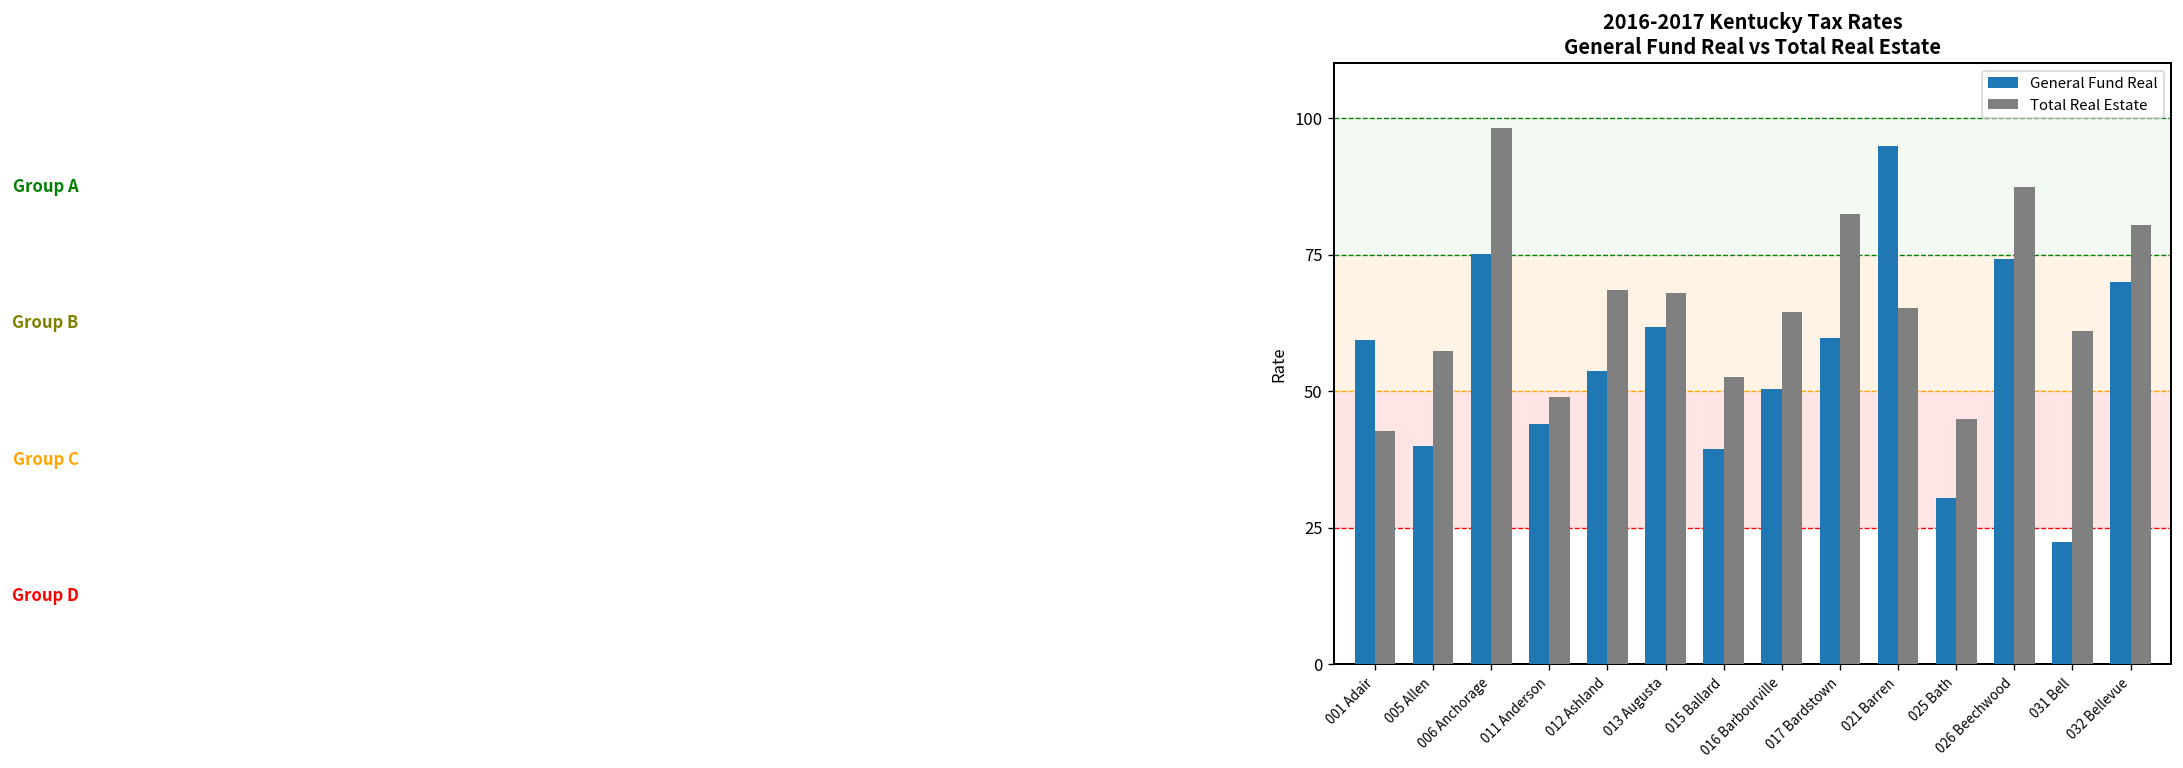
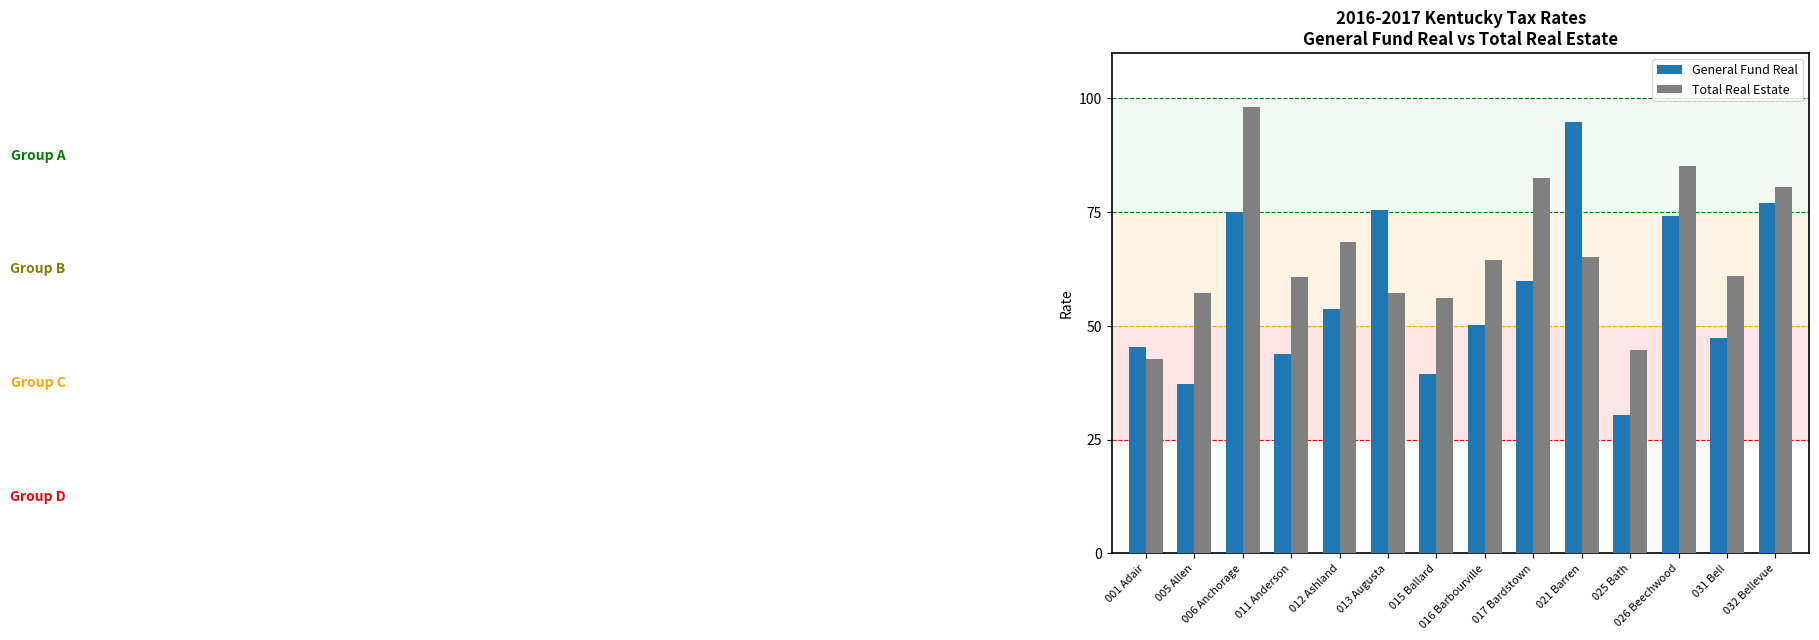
  {
    "General Fund Real": {
-     "001 Adair": 59,
-     "005 Allen": 40,
+     "001 Adair": 45,
+     "005 Allen": 37,
      "006 Anchorage": 75,
      "011 Anderson": 44,
      "012 Ashland": 54,
-     "013 Augusta": 62,
+     "013 Augusta": 76,
      "015 Ballard": 39,
      "016 Barbourville": 50,
      "017 Bardstown": 60,
      "021 Barren": 95,
      "025 Bath": 31,
      "026 Beechwood": 74,
-     "031 Bell": 22,
-     "032 Bellevue": 70
+     "031 Bell": 47,
+     "032 Bellevue": 77
    },
    "Total Real Estate": {
      "001 Adair": 43,
      "005 Allen": 57,
      "006 Anchorage": 98,
-     "011 Anderson": 49,
+     "011 Anderson": 61,
      "012 Ashland": 69,
-     "013 Augusta": 68,
-     "015 Ballard": 53,
+     "013 Augusta": 57,
+     "015 Ballard": 56,
      "016 Barbourville": 65,
      "017 Bardstown": 83,
      "021 Barren": 65,
      "025 Bath": 45,
-     "026 Beechwood": 87,
+     "026 Beechwood": 85,
      "031 Bell": 61,
      "032 Bellevue": 81
    }
  }
